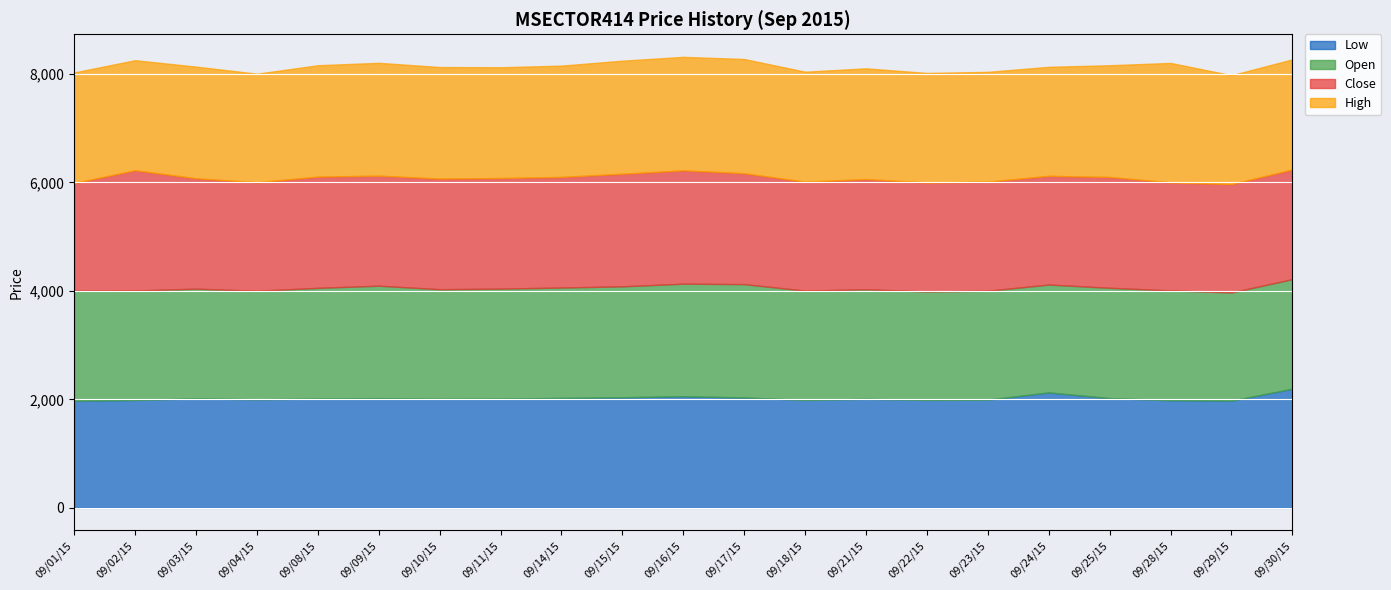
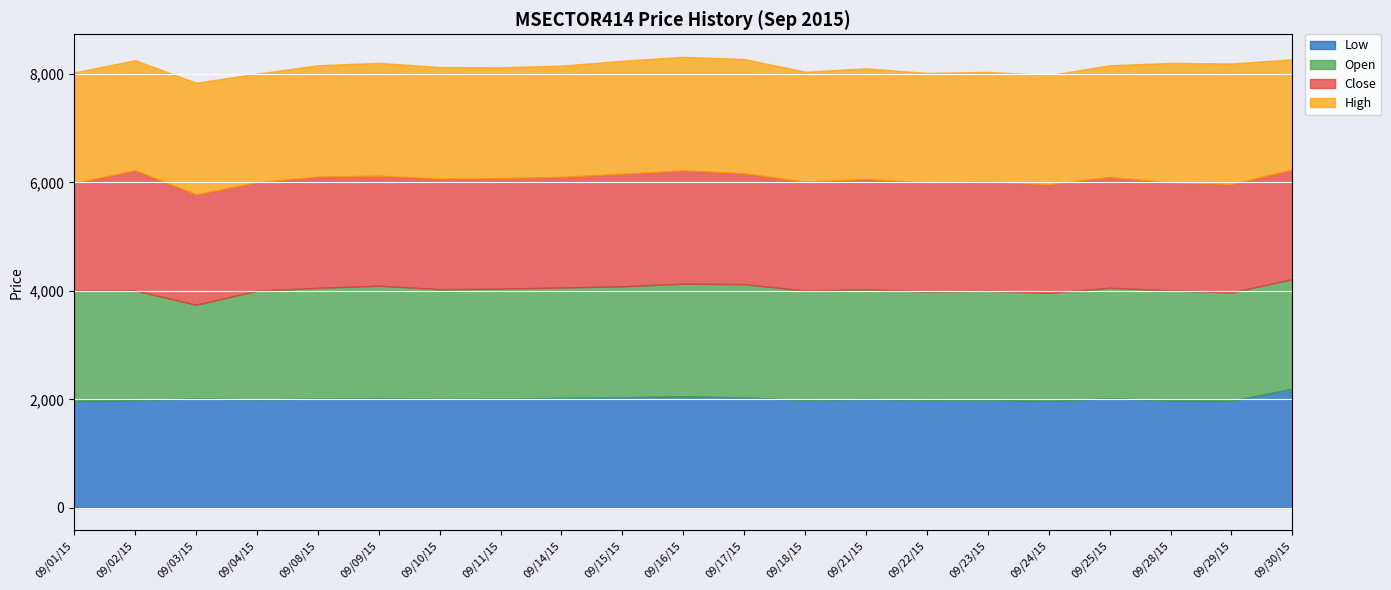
  {
    "Low": {
      "09/01/15": "2,000",
      "09/02/15": "2,000",
      "09/03/15": "2,000",
      "09/04/15": "2,000",
      "09/08/15": "2,000",
      "09/09/15": "2,000",
      "09/10/15": "2,000",
      "09/11/15": "2,000",
      "09/14/15": "2,000",
      "09/15/15": "2,000",
      "09/16/15": "2,100",
      "09/17/15": "2,000",
      "09/18/15": "2,000",
      "09/21/15": "2,000",
      "09/22/15": "2,000",
      "09/23/15": "2,000",
-     "09/24/15": "2,100",
+     "09/24/15": "2,000",
      "09/25/15": "2,000",
      "09/28/15": "2,000",
      "09/29/15": "2,000",
      "09/30/15": "2,200"
    },
    "Open": {
      "09/01/15": "2,000",
      "09/02/15": "2,000",
-     "09/03/15": "2,000",
+     "09/03/15": "1,700",
      "09/04/15": "2,000",
      "09/08/15": "2,000",
      "09/09/15": "2,100",
      "09/10/15": "2,000",
      "09/11/15": "2,000",
      "09/14/15": "2,000",
      "09/15/15": "2,000",
      "09/16/15": "2,100",
      "09/17/15": "2,100",
      "09/18/15": "2,000",
      "09/21/15": "2,000",
      "09/22/15": "2,000",
      "09/23/15": "2,000",
      "09/24/15": "2,000",
      "09/25/15": "2,000",
      "09/28/15": "2,000",
      "09/29/15": "2,000",
      "09/30/15": "2,000"
    },
    "Close": {
      "09/01/15": "2,000",
      "09/02/15": "2,200",
      "09/03/15": "2,000",
      "09/04/15": "2,000",
      "09/08/15": "2,100",
      "09/09/15": "2,000",
      "09/10/15": "2,000",
      "09/11/15": "2,000",
      "09/14/15": "2,000",
      "09/15/15": "2,100",
      "09/16/15": "2,100",
      "09/17/15": "2,000",
      "09/18/15": "2,000",
      "09/21/15": "2,000",
      "09/22/15": "2,000",
      "09/23/15": "2,000",
      "09/24/15": "2,000",
      "09/25/15": "2,000",
      "09/28/15": "2,000",
      "09/29/15": "2,000",
      "09/30/15": "2,000"
    },
    "High": {
      "09/01/15": "2,000",
      "09/02/15": "2,000",
      "09/03/15": "2,100",
      "09/04/15": "2,000",
      "09/08/15": "2,100",
      "09/09/15": "2,100",
      "09/10/15": "2,100",
      "09/11/15": "2,000",
      "09/14/15": "2,100",
      "09/15/15": "2,100",
      "09/16/15": "2,100",
      "09/17/15": "2,100",
      "09/18/15": "2,000",
      "09/21/15": "2,000",
      "09/22/15": "2,000",
      "09/23/15": "2,000",
      "09/24/15": "2,000",
      "09/25/15": "2,100",
      "09/28/15": "2,200",
-     "09/29/15": "2,000",
+     "09/29/15": "2,200",
      "09/30/15": "2,000"
    }
  }
